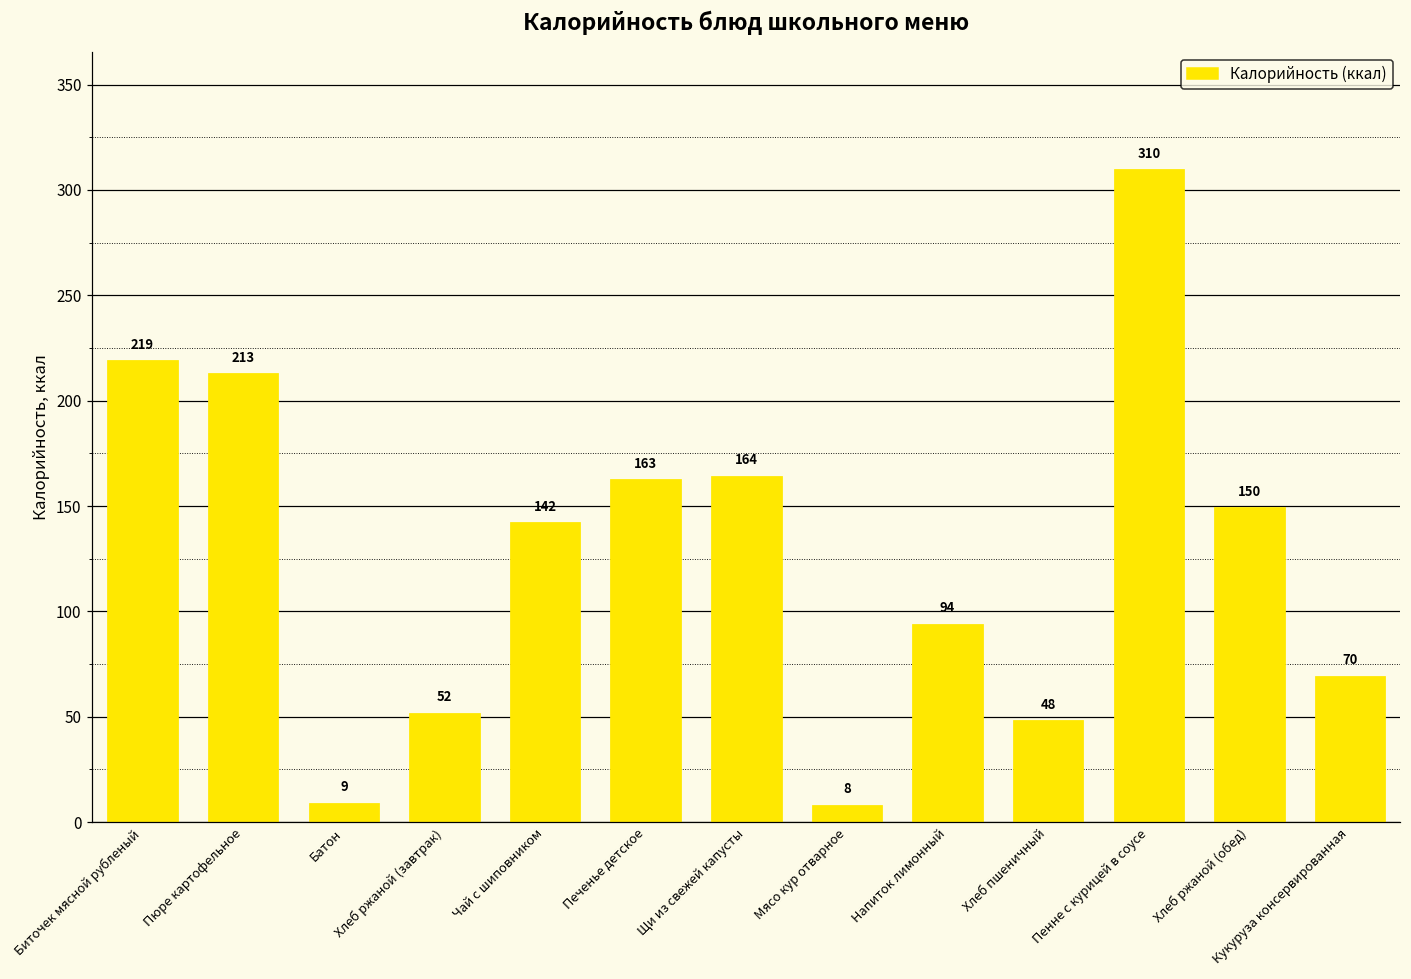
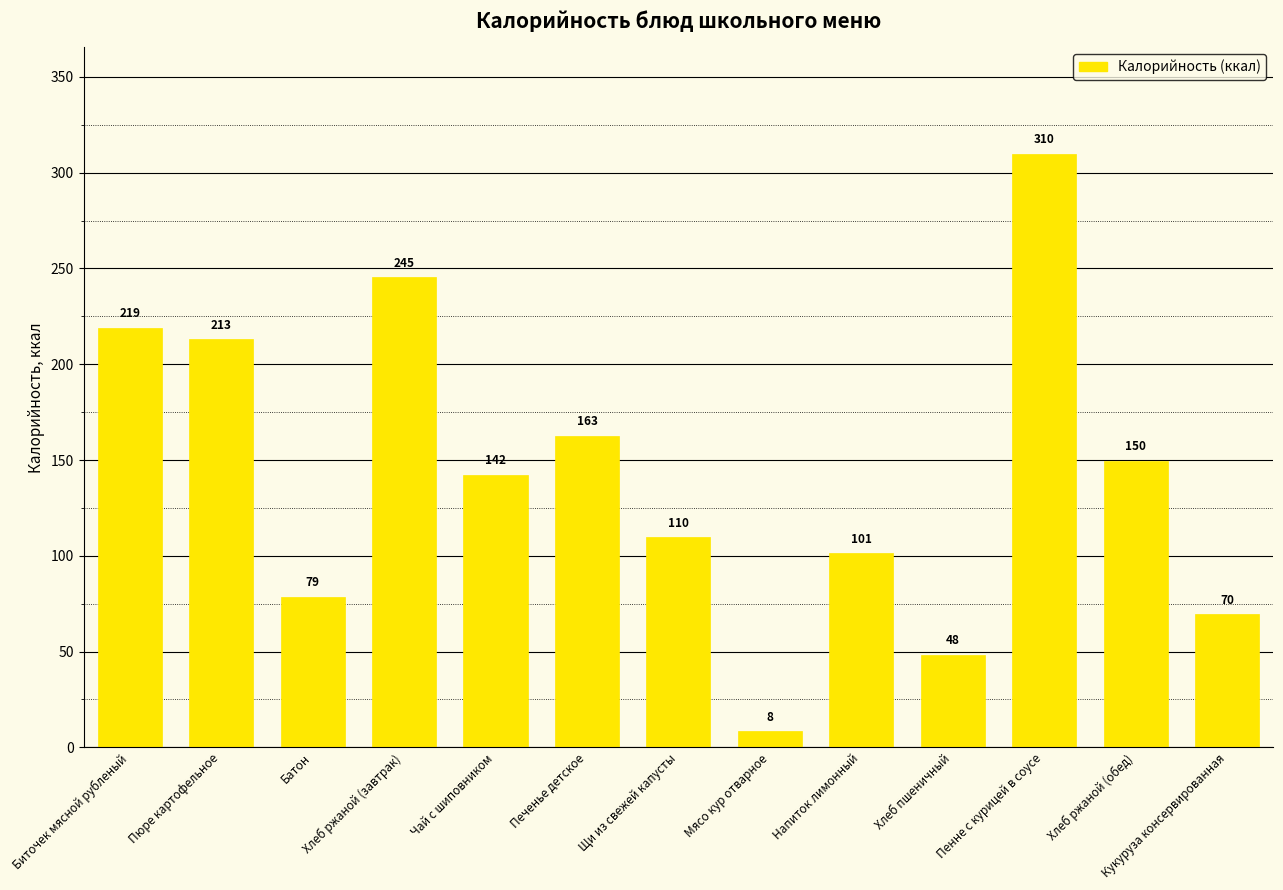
  {
    "Биточек мясной рубленый": 219,
    "Пюре картофельное": 213,
-   "Батон": 9,
-   "Хлеб ржаной (завтрак)": 52,
+   "Батон": 79,
+   "Хлеб ржаной (завтрак)": 245,
    "Чай с шиповником": 142,
    "Печенье детское": 163,
-   "Щи из свежей капусты": 164,
+   "Щи из свежей капусты": 110,
    "Мясо кур отварное": 8,
-   "Напиток лимонный": 94,
+   "Напиток лимонный": 101,
    "Хлеб пшеничный": 48,
    "Пенне с курицей в соусе": 310,
    "Хлеб ржаной (обед)": 150,
    "Кукуруза консервированная": 70
  }
